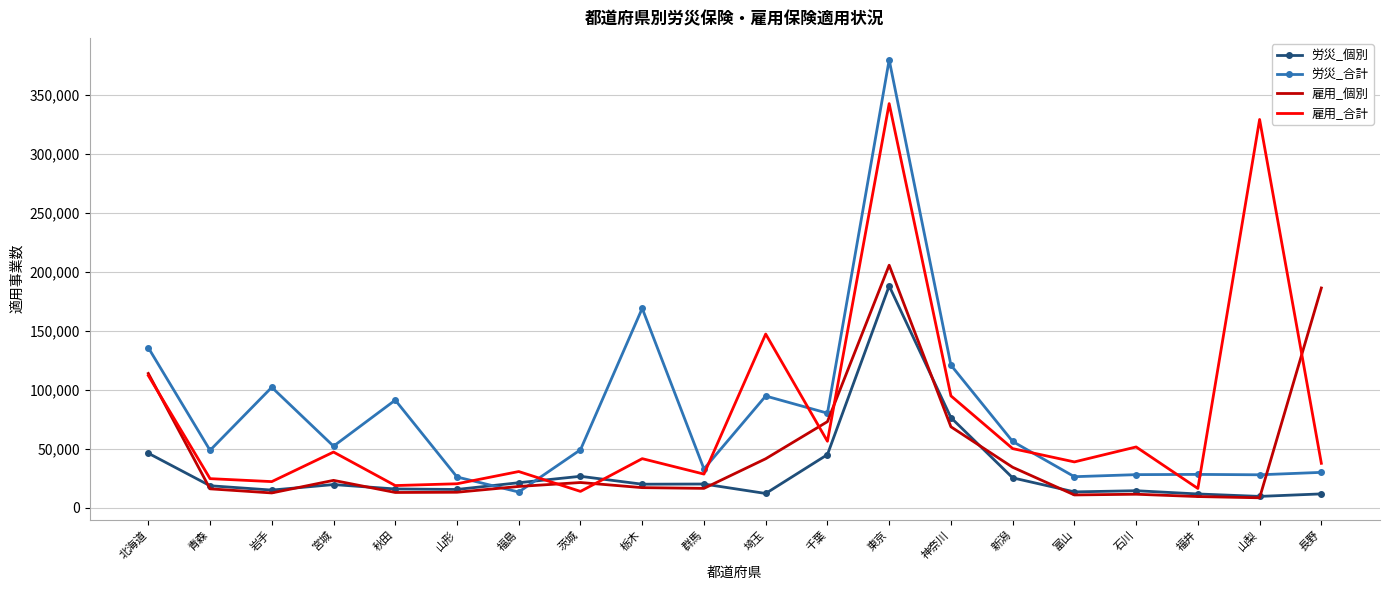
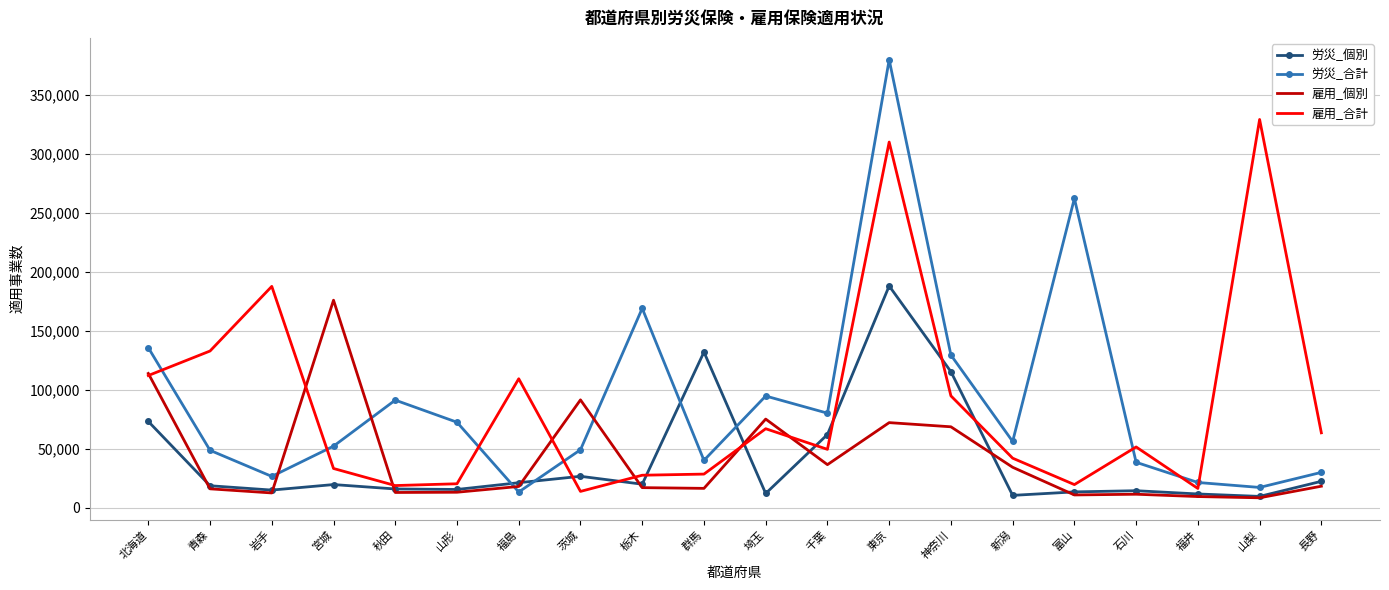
  {
    "労災_個別": {
-     "北海道": "46,000",
+     "北海道": "73,000",
      "青森": "19,000",
      "岩手": "15,000",
      "宮城": "20,000",
      "秋田": "16,000",
      "山形": "15,000",
      "福島": "21,000",
      "茨城": "27,000",
      "栃木": "20,000",
-     "群馬": "20,000",
+     "群馬": "132,000",
      "埼玉": "12,000",
-     "千葉": "45,000",
+     "千葉": "62,000",
      "東京": "188,000",
-     "神奈川": "76,000",
-     "新潟": "25,000",
+     "神奈川": "115,000",
+     "新潟": "10,000",
      "富山": "13,000",
      "石川": "14,000",
      "福井": "12,000",
-     "長野": "12,000"
+     "長野": "22,000"
    },
    "労災_合計": {
      "北海道": "136,000",
      "青森": "49,000",
-     "岩手": "102,000",
+     "岩手": "26,000",
      "宮城": "52,000",
      "秋田": "91,000",
-     "山形": "26,000",
+     "山形": "72,000",
      "福島": "13,000",
      "茨城": "49,000",
      "栃木": "169,000",
-     "群馬": "33,000",
+     "群馬": "40,000",
      "埼玉": "95,000",
      "千葉": "80,000",
      "東京": "379,000",
-     "神奈川": "121,000",
+     "神奈川": "129,000",
      "新潟": "56,000",
-     "富山": "26,000",
-     "石川": "28,000",
-     "福井": "28,000",
-     "山梨": "28,000",
+     "富山": "262,000",
+     "石川": "38,000",
+     "福井": "21,000",
+     "山梨": "17,000",
      "長野": "30,000"
    },
    "雇用_個別": {
      "青森": "16,000",
      "岩手": "12,000",
-     "宮城": "23,000",
+     "宮城": "176,000",
      "秋田": "13,000",
      "山形": "13,000",
      "福島": "18,000",
-     "茨城": "21,000",
+     "茨城": "91,000",
      "栃木": "17,000",
      "群馬": "16,000",
-     "埼玉": "41,000",
-     "千葉": "73,000",
-     "東京": "205,000",
+     "埼玉": "75,000",
+     "千葉": "36,000",
+     "東京": "72,000",
      "神奈川": "69,000",
      "新潟": "34,000",
      "富山": "11,000",
      "石川": "11,000",
      "福井": "9,000",
-     "長野": "186,000"
+     "長野": "18,000"
    },
    "雇用_合計": {
-     "青森": "25,000",
-     "岩手": "22,000",
-     "宮城": "47,000",
+     "青森": "133,000",
+     "岩手": "187,000",
+     "宮城": "33,000",
      "秋田": "19,000",
      "山形": "20,000",
-     "福島": "31,000",
+     "福島": "109,000",
      "茨城": "14,000",
-     "栃木": "42,000",
+     "栃木": "27,000",
      "群馬": "28,000",
-     "埼玉": "147,000",
-     "千葉": "56,000",
-     "東京": "342,000",
+     "埼玉": "67,000",
+     "千葉": "49,000",
+     "東京": "310,000",
      "神奈川": "95,000",
-     "新潟": "50,000",
-     "富山": "39,000",
+     "新潟": "42,000",
+     "富山": "20,000",
      "石川": "51,000",
      "福井": "16,000",
      "山梨": "329,000",
-     "長野": "38,000"
+     "長野": "63,000"
    }
  }
